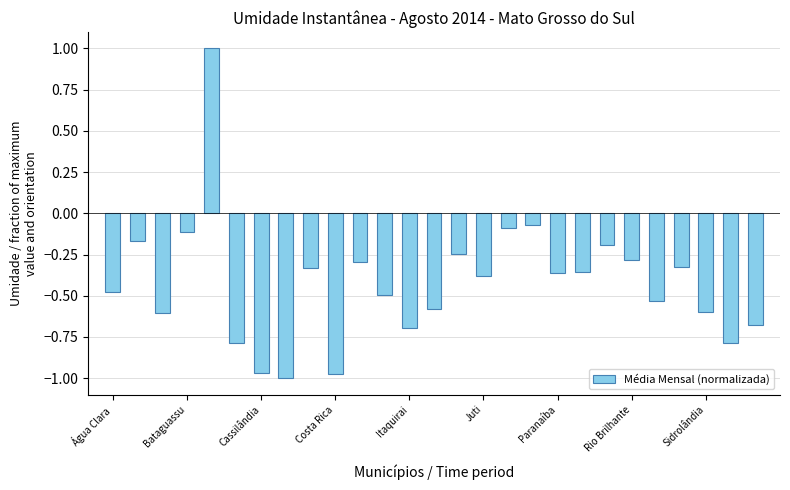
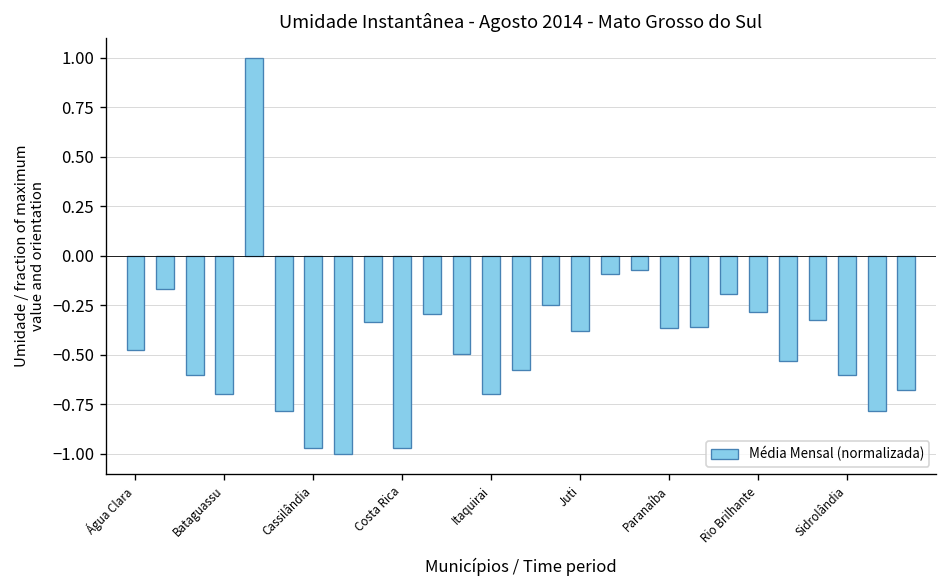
  {
    "Água Clara": -0.47,
-   "Bataguassu": -0.12,
+   "Bataguassu": -0.70,
    "Cassilândia": -0.97,
    "Costa Rica": -0.97,
    "Itaquirai": -0.70,
    "Juti": -0.38,
    "Paranaíba": -0.36,
    "Rio Brilhante": -0.28,
    "Sidrolândia": -0.60
  }
